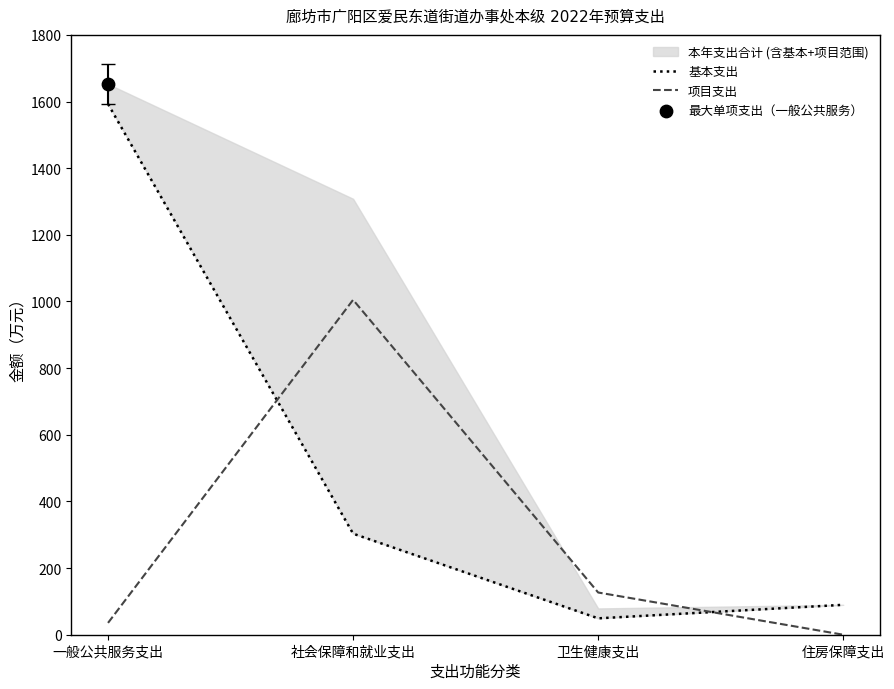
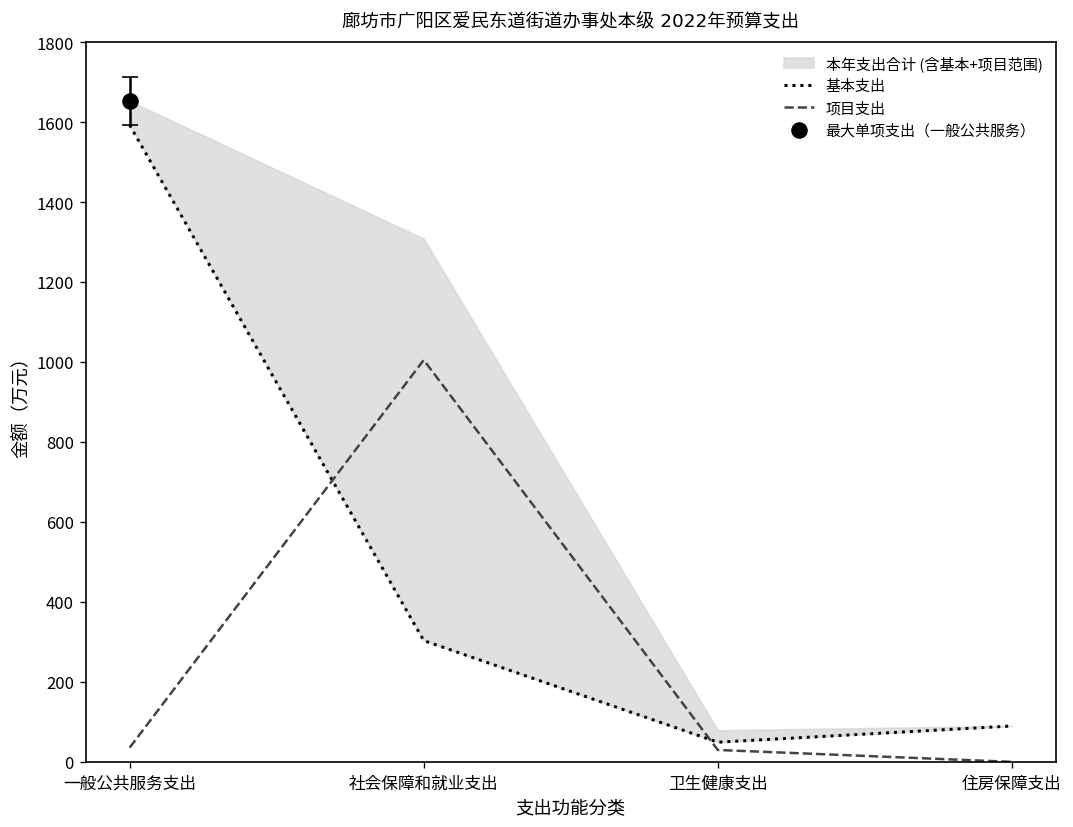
  {
    "项目支出": {
      "一般公共服务支出": 40,
      "社会保障和就业支出": 1000,
-     "卫生健康支出": 130,
+     "卫生健康支出": 30,
      "住房保障支出": 0
    }
  }
